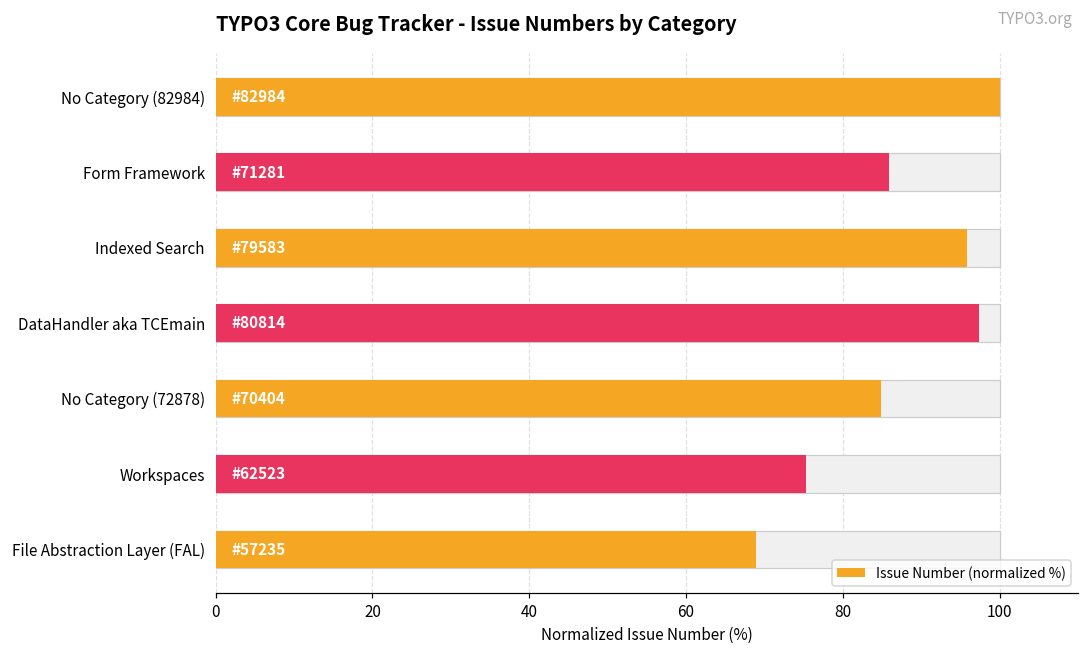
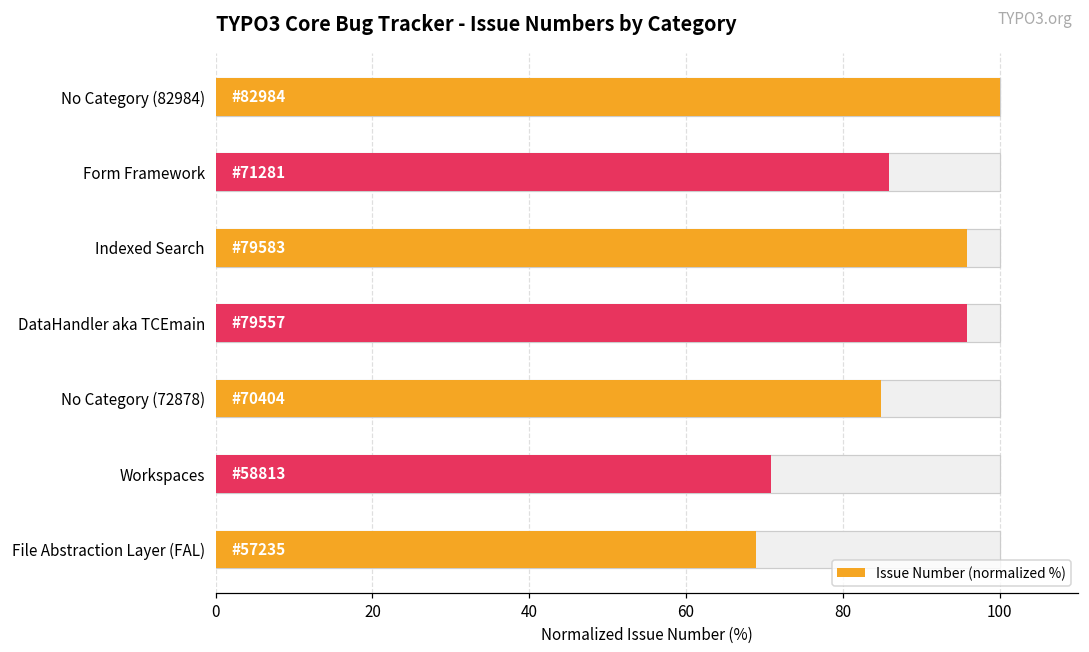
  {
    "Issue Number (normalized %)": {
-     "DataHandler aka TCEmain": 80814,
-     "Workspaces": 62523
+     "DataHandler aka TCEmain": 79557,
+     "Workspaces": 58813
    }
  }
